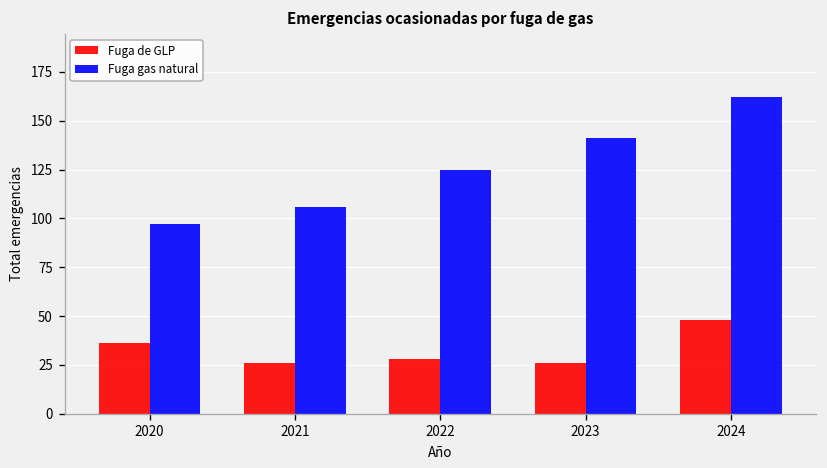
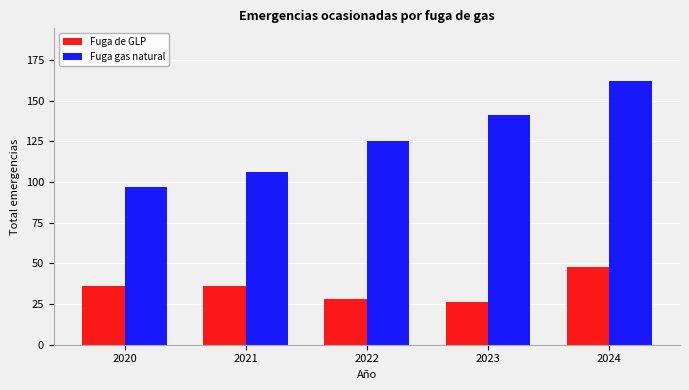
  {
    "Fuga de GLP": {
      "2020": 36,
-     "2021": 26,
+     "2021": 36,
      "2022": 28,
      "2023": 26,
      "2024": 48
    },
    "Fuga gas natural": {
      "2020": 97,
      "2021": 106,
      "2022": 125,
      "2023": 141,
      "2024": 162
    }
  }
